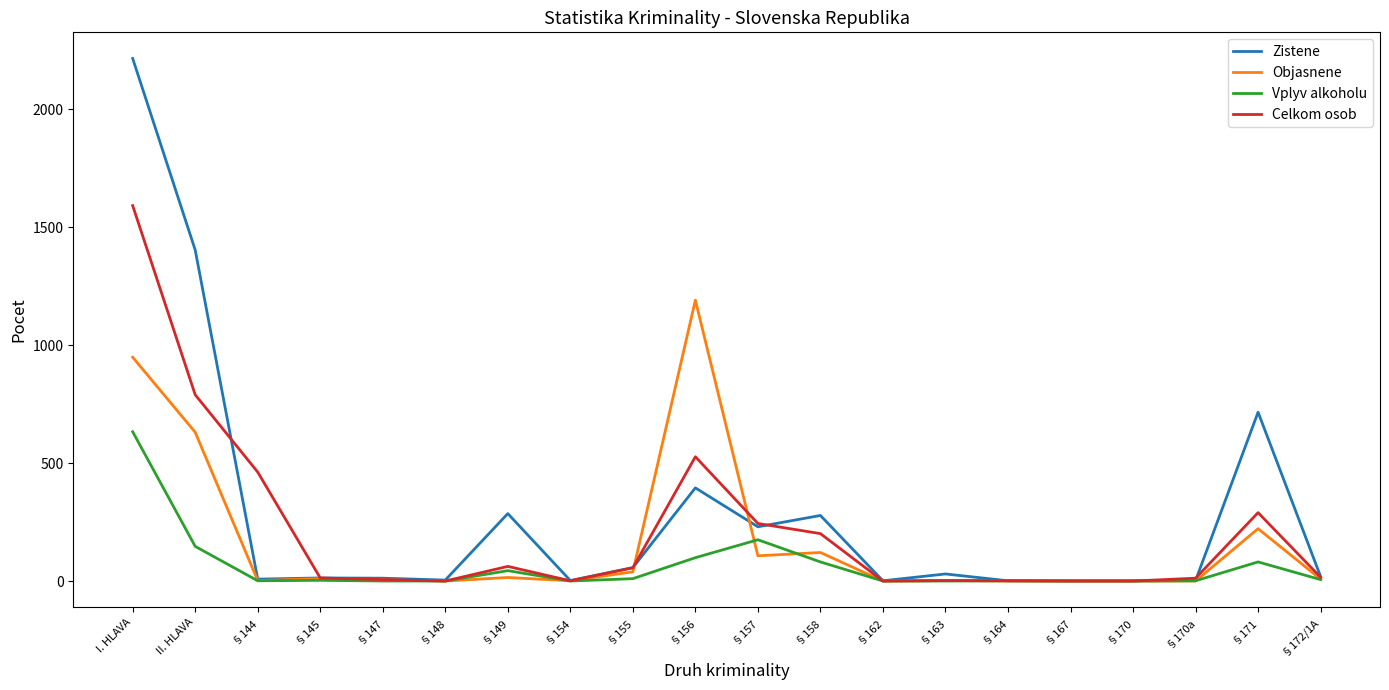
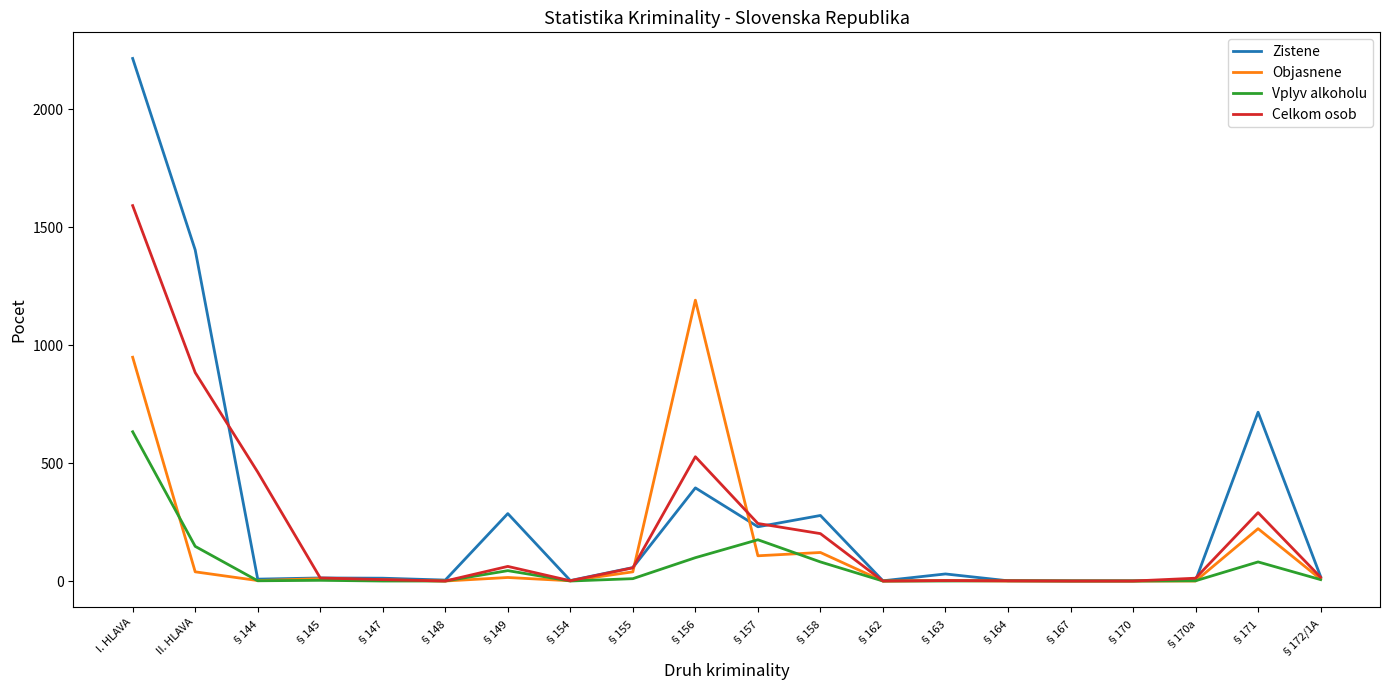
  {
    "Zistene": {
      "I. HLAVA": 2220,
      "II. HLAVA": 1400,
      "§149": 290,
      "§156": 400,
      "§157": 230,
      "§158": 280,
      "§163": 30,
      "§171": 720
    },
    "Objasnene": {
      "I. HLAVA": 950,
-     "II. HLAVA": 630,
+     "II. HLAVA": 40,
      "§149": 20,
      "§155": 40,
      "§156": 1190,
      "§157": 110,
      "§158": 120,
      "§171": 220
    },
    "Vplyv alkoholu": {
      "I. HLAVA": 630,
      "II. HLAVA": 150,
      "§149": 40,
      "§155": 10,
      "§156": 100,
      "§157": 180,
      "§158": 80,
      "§171": 80
    },
    "Celkom osob": {
      "I. HLAVA": 1590,
-     "II. HLAVA": 790,
+     "II. HLAVA": 880,
      "§144": 460,
      "§149": 60,
      "§156": 530,
      "§157": 240,
      "§158": 200,
      "§171": 290
    }
  }
